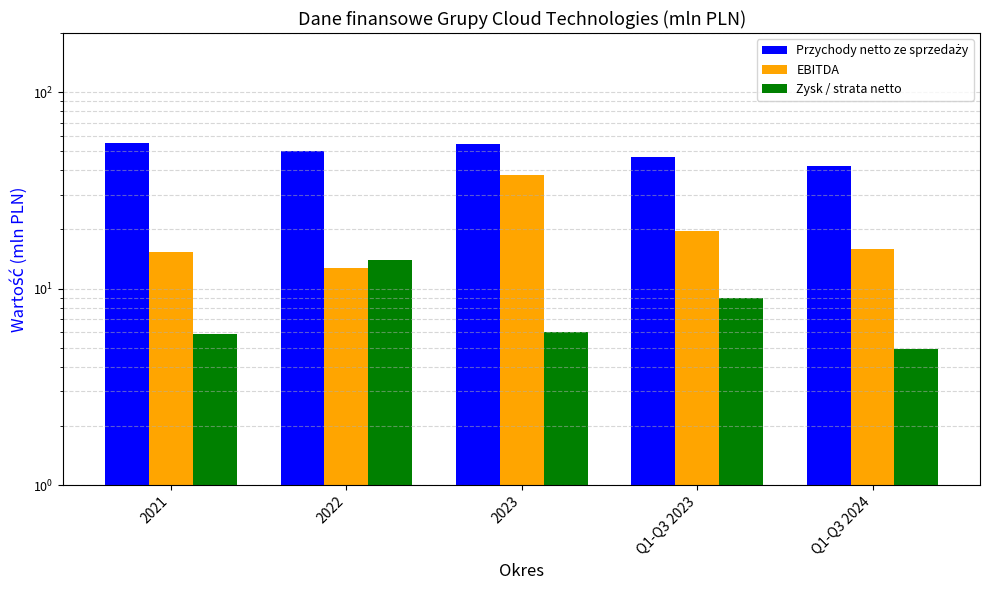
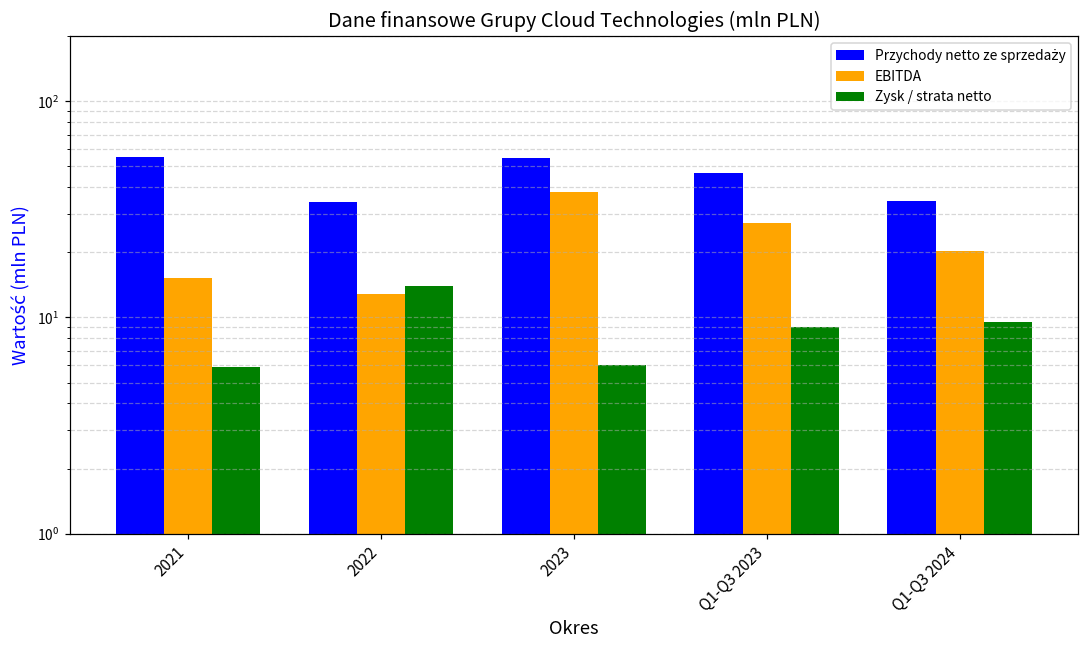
  {
    "Przychody netto ze sprzedaży": {
      "2021": 55,
-     "2022": 50,
+     "2022": 34,
      "2023": 55,
      "Q1-Q3 2023": 47,
-     "Q1-Q3 2024": 42
+     "Q1-Q3 2024": 35
    },
    "EBITDA": {
      "2021": 15,
      "2022": 13,
      "2023": 38,
-     "Q1-Q3 2023": 20,
-     "Q1-Q3 2024": 16
+     "Q1-Q3 2023": 27,
+     "Q1-Q3 2024": 20
    },
    "Zysk / strata netto": {
      "2021": 5.9,
      "2022": 14,
      "2023": 6.0,
      "Q1-Q3 2023": 9,
-     "Q1-Q3 2024": 4.9
+     "Q1-Q3 2024": 10
    }
  }
